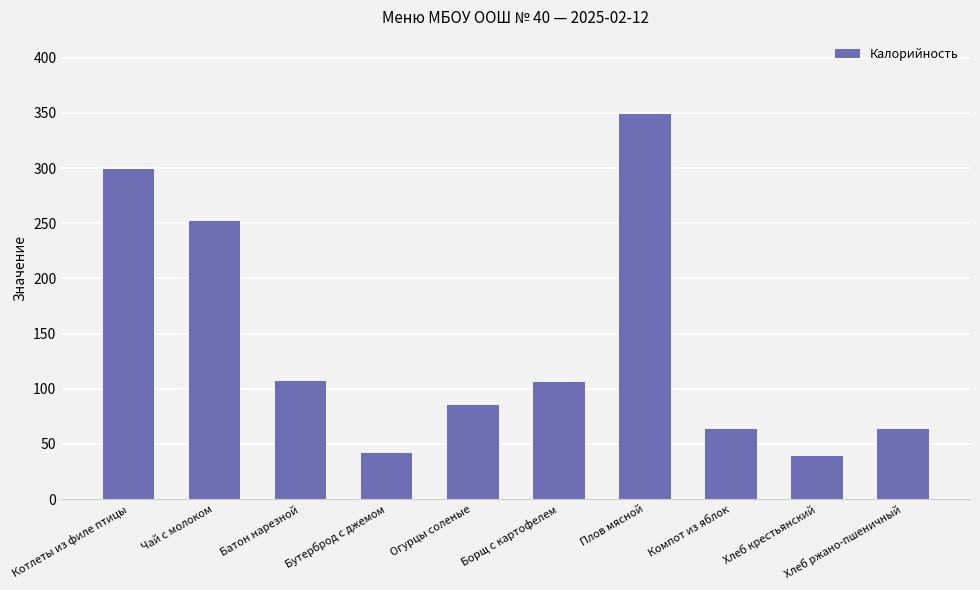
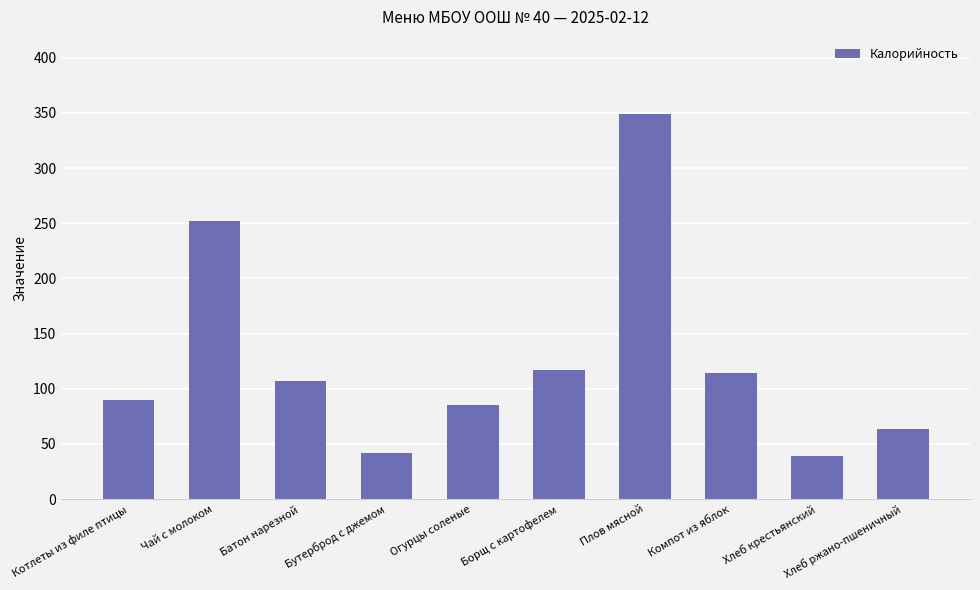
  {
-   "Котлеты из филе птицы": 299,
+   "Котлеты из филе птицы": 90,
    "Чай с молоком": 252,
    "Батон нарезной": 107,
    "Бутерброд с джемом": 42,
    "Огурцы соленые": 85,
-   "Борщ с картофелем": 106,
+   "Борщ с картофелем": 117,
    "Плов мясной": 349,
-   "Компот из яблок": 64,
+   "Компот из яблок": 114,
    "Хлеб крестьянский": 39,
    "Хлеб ржано-пшеничный": 64
  }
